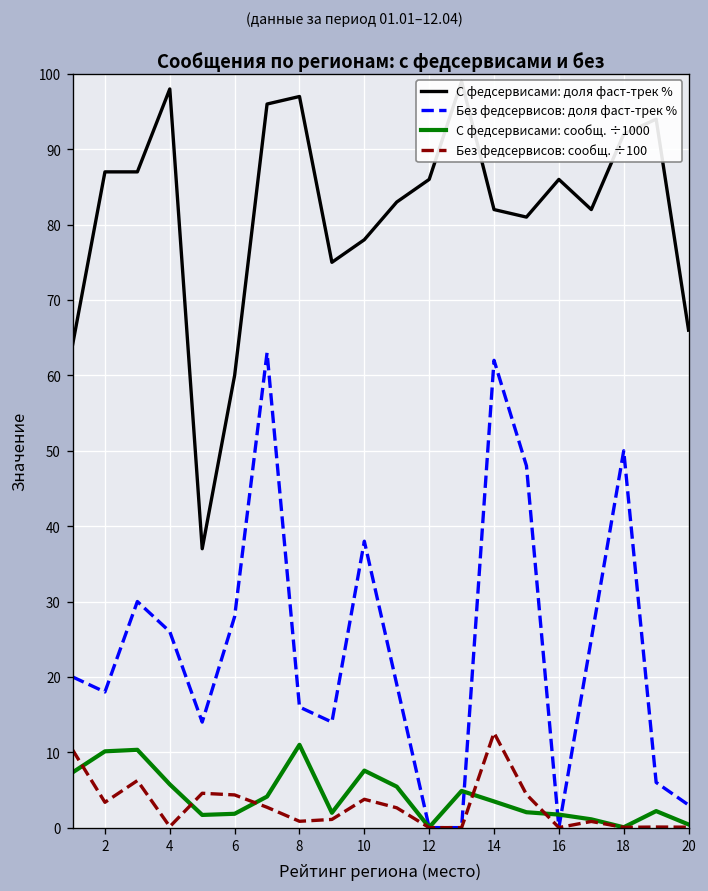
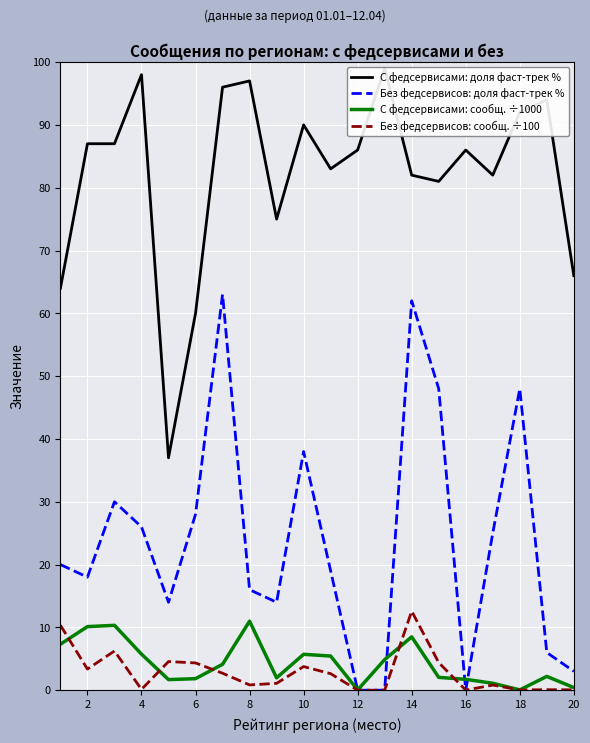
  {
    "С федсервисами: доля фаст-трек %": {
      "2": 87,
      "4": 98,
      "6": 60,
      "8": 97,
-     "10": 78,
+     "10": 90,
      "12": 86,
      "14": 82,
      "16": 86,
      "20": 66
    },
    "Без федсервисов: доля фаст-трек %": {
      "2": 18,
      "4": 26,
      "6": 28,
      "8": 16,
      "10": 38,
      "14": 62,
-     "18": 50,
+     "18": 48,
      "20": 3
    },
    "С федсервисами: сообщ. ÷1000": {
      "2": 10,
      "4": 6,
      "6": 2,
      "8": 11,
-     "10": 8,
-     "14": 3,
+     "10": 6,
+     "14": 8,
      "16": 2
    },
    "Без федсервисов: сообщ. ÷100": {
      "2": 3,
      "4": 0,
      "6": 4,
      "8": 1,
      "10": 4,
      "14": 13
    }
  }
